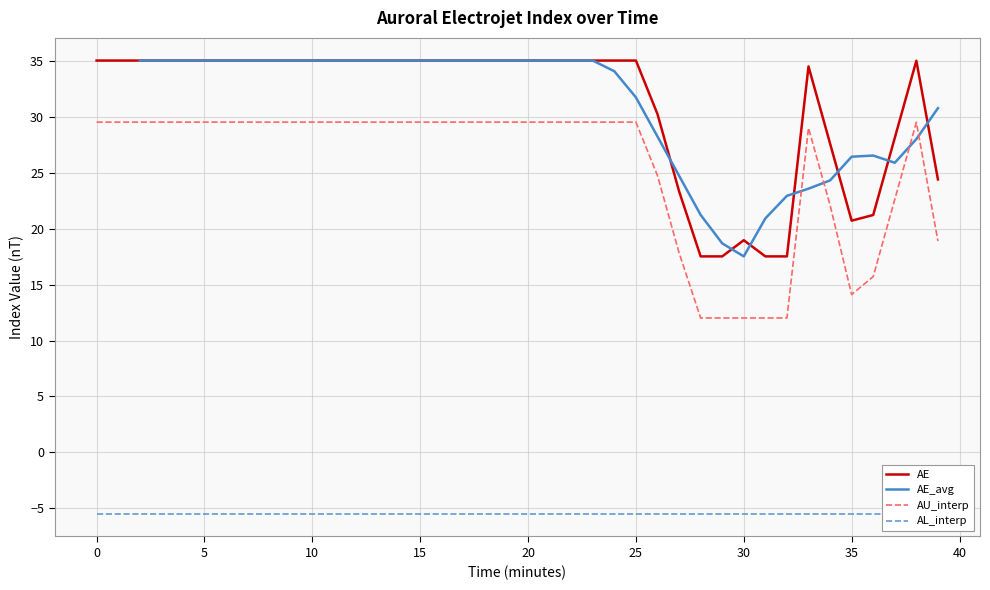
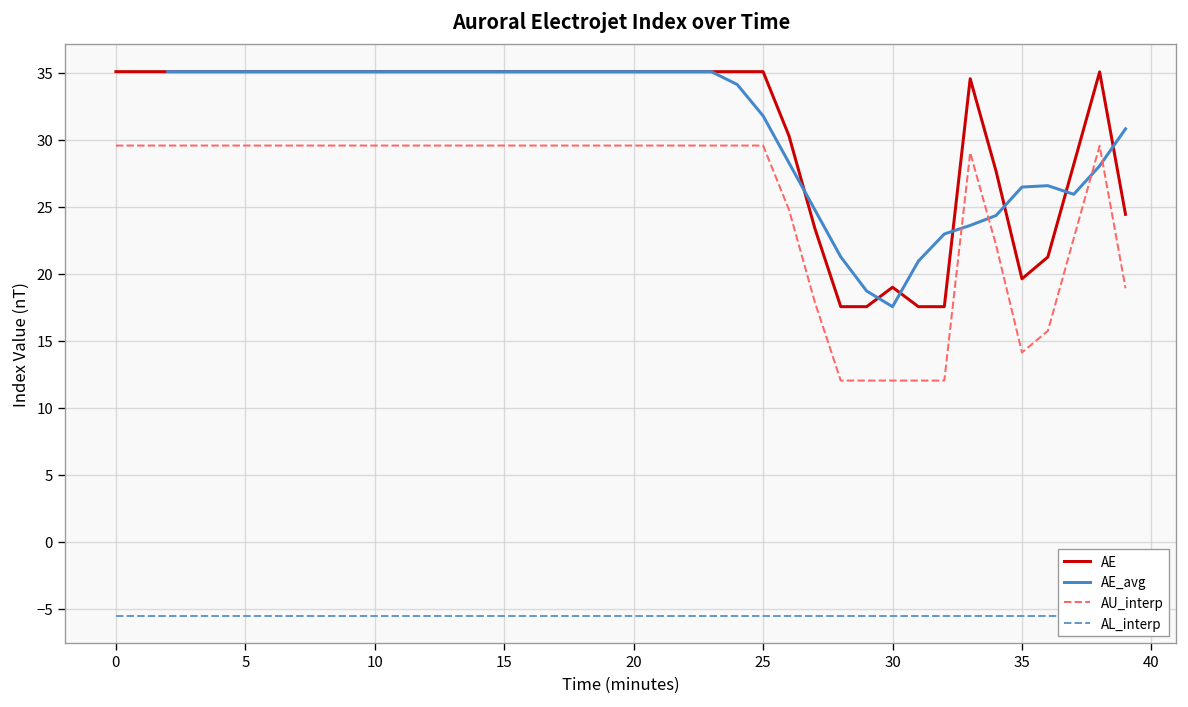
  {
    "AE": {
      "0": 35.1,
      "25": 35.1,
      "30": 19.0,
-     "35": 20.7
+     "35": 19.6
    },
    "AU_interp": {
      "0": 29.6,
      "5": 29.6,
      "10": 29.6,
      "15": 29.6,
      "20": 29.6,
      "25": 29.6,
      "30": 12.0,
      "35": 14.1
    }
  }
